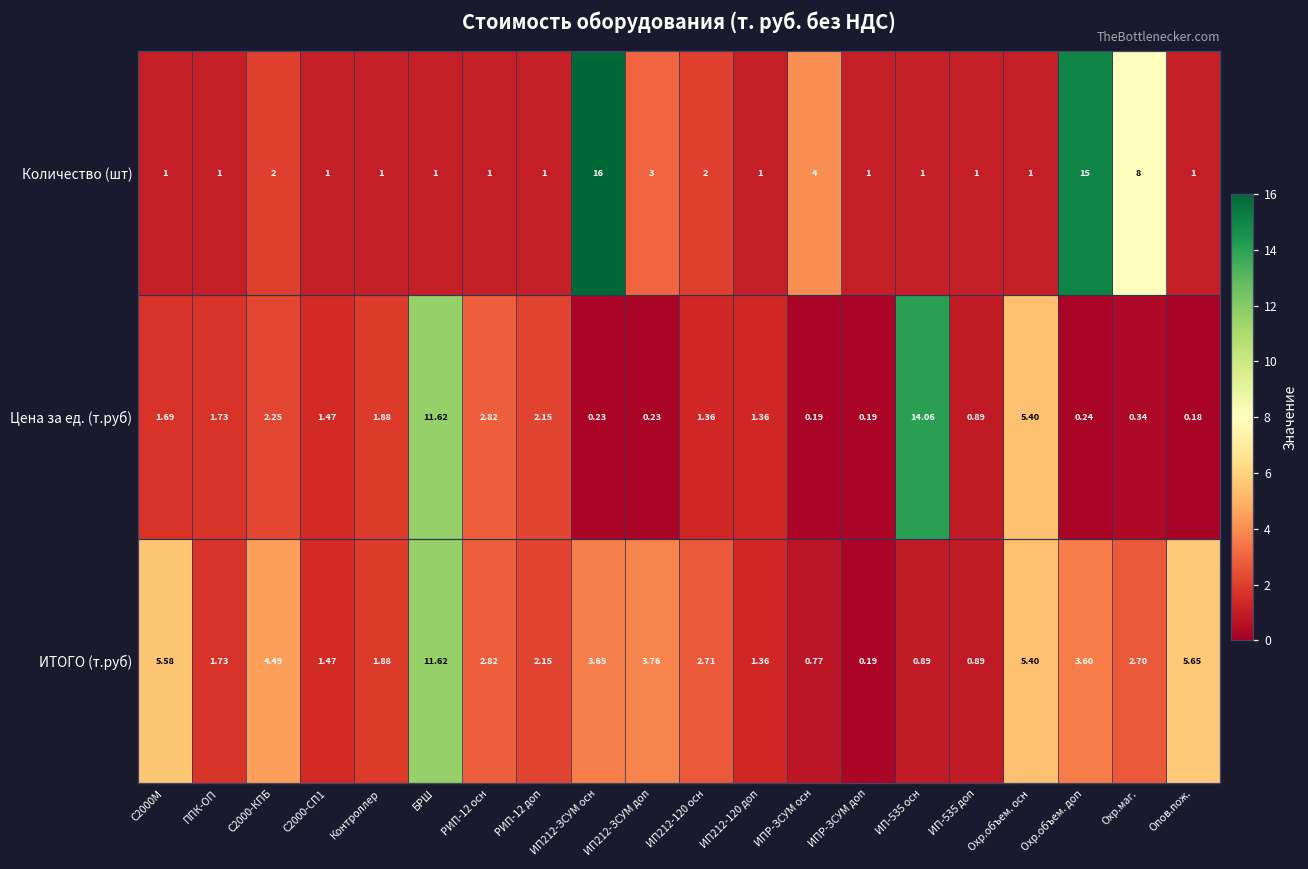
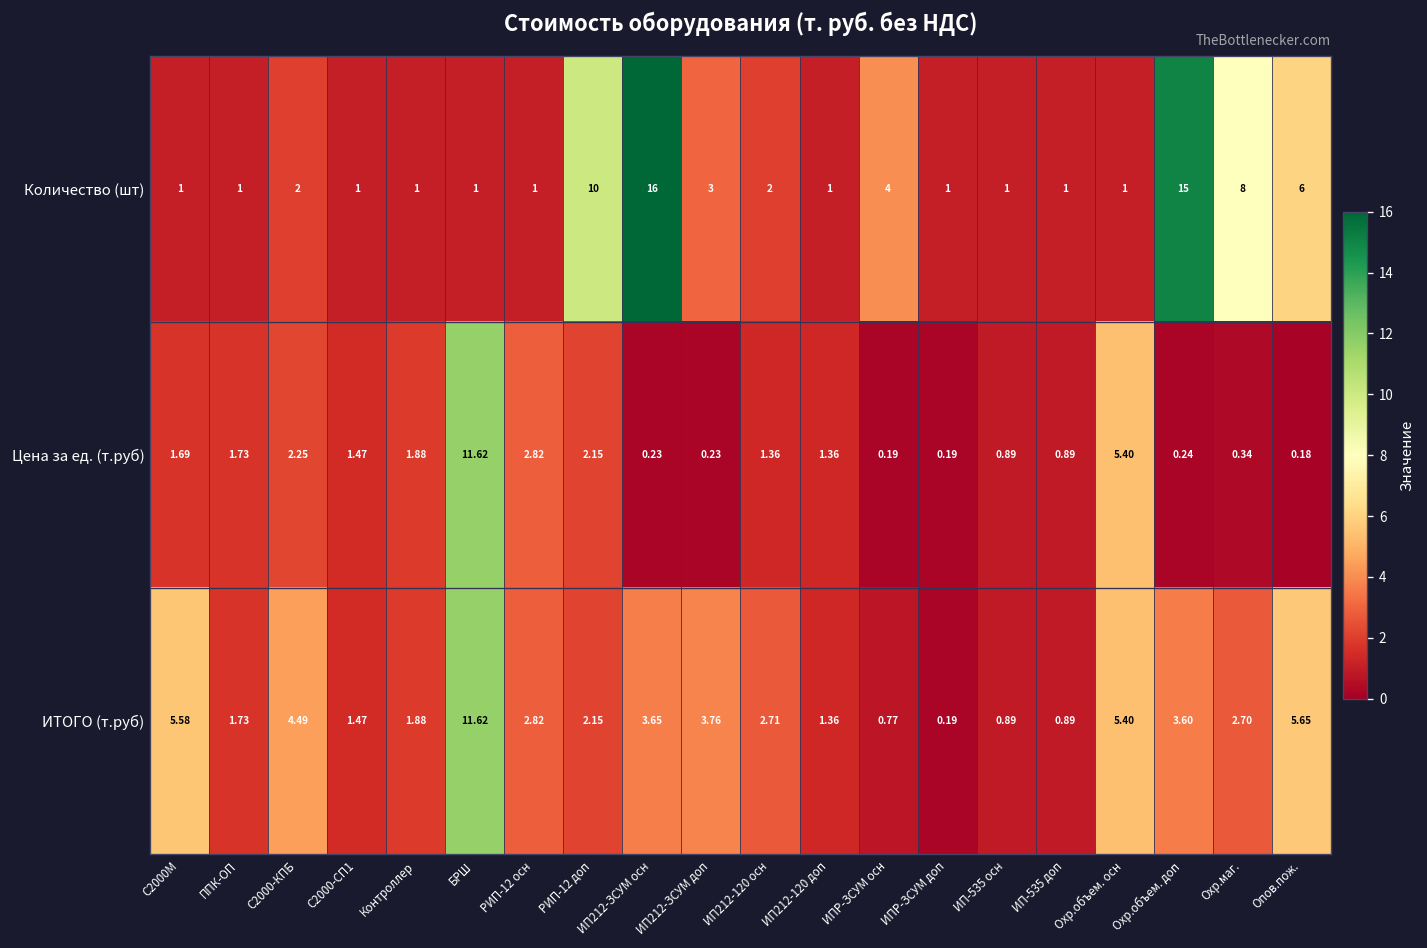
  {
    "Количество (шт)": {
      "С2000М": 1,
      "ППК-ОП": 1,
      "С2000-КПБ": 2,
      "С2000-СП1": 1,
      "Контроллер": 1,
      "БРШ": 1,
      "РИП-12 осн": 1,
-     "РИП-12 доп": 1,
+     "РИП-12 доп": 10,
      "ИП212-ЗСУМ осн": 16,
      "ИП212-ЗСУМ доп": 3,
      "ИП212-120 осн": 2,
      "ИП212-120 доп": 1,
      "ИПР-ЗСУМ осн": 4,
      "ИПР-ЗСУМ доп": 1,
      "ИП-535 осн": 1,
      "ИП-535 доп": 1,
      "Охр.объем. осн": 1,
      "Охр.объем. доп": 15,
      "Охр.маг.": 8,
-     "Опов.пож.": 1
+     "Опов.пож.": 6
    },
    "Цена за ед. (т.руб)": {
      "С2000М": 1.69,
      "ППК-ОП": 1.73,
      "С2000-КПБ": 2.25,
      "С2000-СП1": 1.47,
      "Контроллер": 1.88,
      "БРШ": 11.62,
      "РИП-12 осн": 2.82,
      "РИП-12 доп": 2.15,
      "ИП212-ЗСУМ осн": 0.23,
      "ИП212-ЗСУМ доп": 0.23,
      "ИП212-120 осн": 1.36,
      "ИП212-120 доп": 1.36,
      "ИПР-ЗСУМ осн": 0.19,
      "ИПР-ЗСУМ доп": 0.19,
-     "ИП-535 осн": 14.06,
+     "ИП-535 осн": 0.89,
      "ИП-535 доп": 0.89,
      "Охр.объем. осн": 5.40,
      "Охр.объем. доп": 0.24,
      "Охр.маг.": 0.34,
      "Опов.пож.": 0.18
    },
    "ИТОГО (т.руб)": {
      "С2000М": 5.58,
      "ППК-ОП": 1.73,
      "С2000-КПБ": 4.49,
      "С2000-СП1": 1.47,
      "Контроллер": 1.88,
      "БРШ": 11.62,
      "РИП-12 осн": 2.82,
      "РИП-12 доп": 2.15,
      "ИП212-ЗСУМ осн": 3.65,
      "ИП212-ЗСУМ доп": 3.76,
      "ИП212-120 осн": 2.71,
      "ИП212-120 доп": 1.36,
      "ИПР-ЗСУМ осн": 0.77,
      "ИПР-ЗСУМ доп": 0.19,
      "ИП-535 осн": 0.89,
      "ИП-535 доп": 0.89,
      "Охр.объем. осн": 5.40,
      "Охр.объем. доп": 3.60,
      "Охр.маг.": 2.70,
      "Опов.пож.": 5.65
    }
  }
